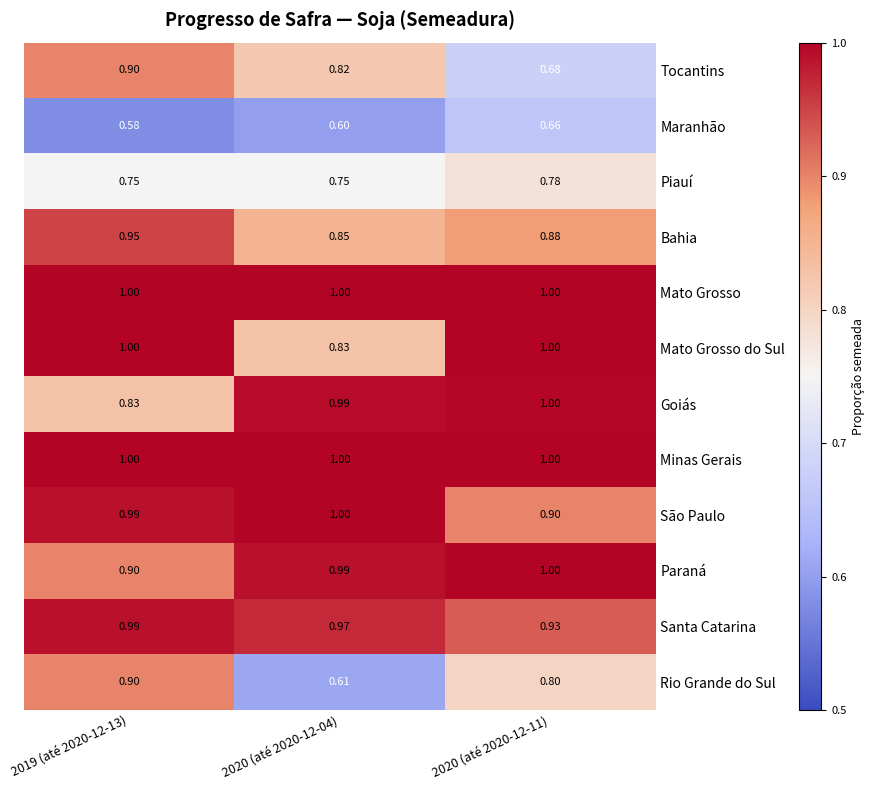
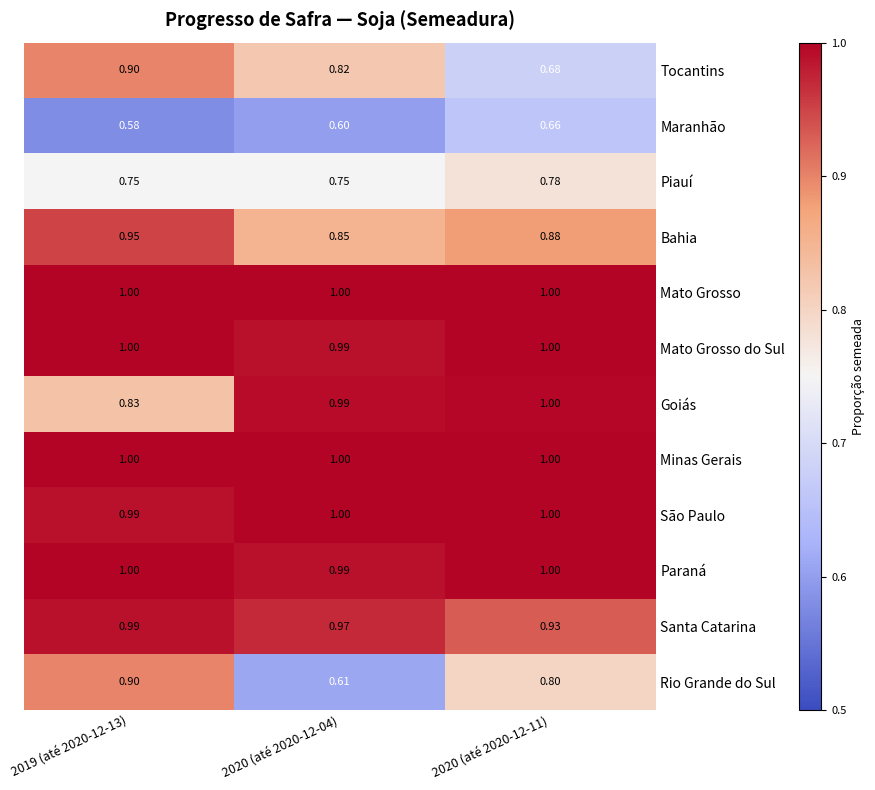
  {
    "Tocantins": {
      "2019 (até 2020-12-13)": 0.90,
      "2020 (até 2020-12-04)": 0.82,
      "2020 (até 2020-12-11)": 0.68
    },
    "Maranhão": {
      "2019 (até 2020-12-13)": 0.58,
      "2020 (até 2020-12-04)": 0.60,
      "2020 (até 2020-12-11)": 0.66
    },
    "Piauí": {
      "2019 (até 2020-12-13)": 0.75,
      "2020 (até 2020-12-04)": 0.75,
      "2020 (até 2020-12-11)": 0.78
    },
    "Bahia": {
      "2019 (até 2020-12-13)": 0.95,
      "2020 (até 2020-12-04)": 0.85,
      "2020 (até 2020-12-11)": 0.88
    },
    "Mato Grosso": {
      "2019 (até 2020-12-13)": 1.00,
      "2020 (até 2020-12-04)": 1.00,
      "2020 (até 2020-12-11)": 1.00
    },
    "Mato Grosso do Sul": {
      "2019 (até 2020-12-13)": 1.00,
-     "2020 (até 2020-12-04)": 0.83,
+     "2020 (até 2020-12-04)": 0.99,
      "2020 (até 2020-12-11)": 1.00
    },
    "Goiás": {
      "2019 (até 2020-12-13)": 0.83,
      "2020 (até 2020-12-04)": 0.99,
      "2020 (até 2020-12-11)": 1.00
    },
    "Minas Gerais": {
      "2019 (até 2020-12-13)": 1.00,
      "2020 (até 2020-12-04)": 1.00,
      "2020 (até 2020-12-11)": 1.00
    },
    "São Paulo": {
      "2019 (até 2020-12-13)": 0.99,
      "2020 (até 2020-12-04)": 1.00,
-     "2020 (até 2020-12-11)": 0.90
+     "2020 (até 2020-12-11)": 1.00
    },
    "Paraná": {
-     "2019 (até 2020-12-13)": 0.90,
+     "2019 (até 2020-12-13)": 1.00,
      "2020 (até 2020-12-04)": 0.99,
      "2020 (até 2020-12-11)": 1.00
    },
    "Santa Catarina": {
      "2019 (até 2020-12-13)": 0.99,
      "2020 (até 2020-12-04)": 0.97,
      "2020 (até 2020-12-11)": 0.93
    },
    "Rio Grande do Sul": {
      "2019 (até 2020-12-13)": 0.90,
      "2020 (até 2020-12-04)": 0.61,
      "2020 (até 2020-12-11)": 0.80
    }
  }
